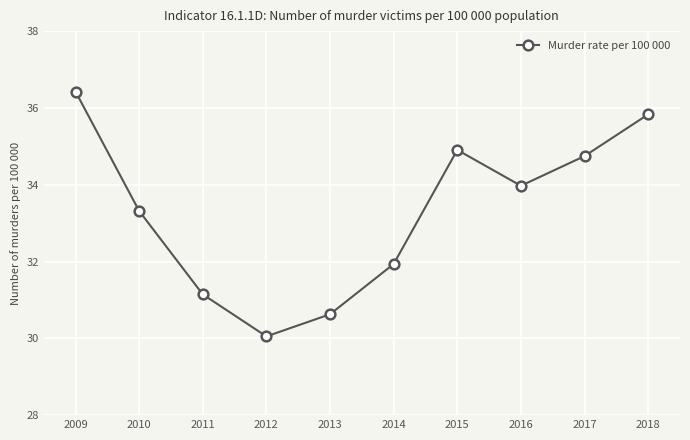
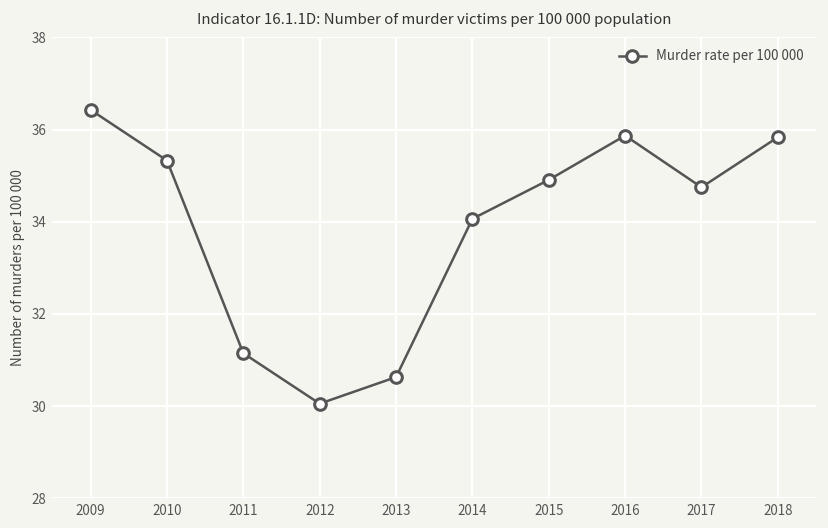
  {
    "2009": 36.4,
-   "2010": 33.3,
+   "2010": 35.3,
    "2011": 31.1,
    "2012": 30.1,
    "2013": 30.6,
-   "2014": 31.9,
+   "2014": 34.1,
    "2015": 34.9,
-   "2016": 34.0,
+   "2016": 35.9,
    "2017": 34.7,
    "2018": 35.8
  }
